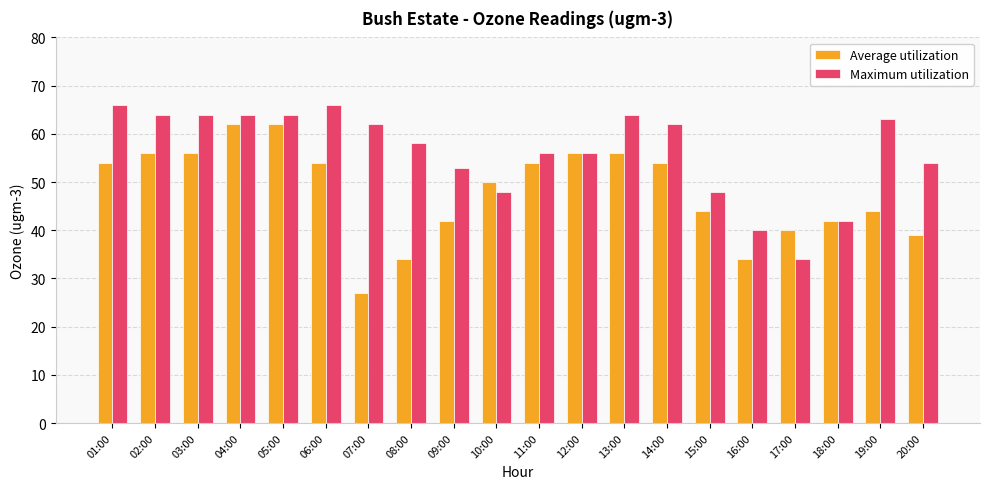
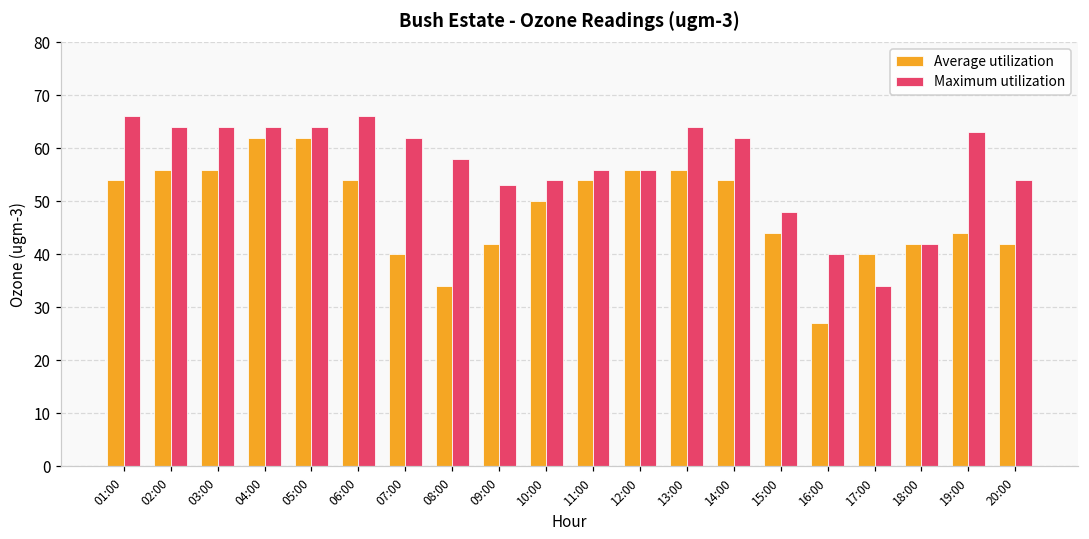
  {
    "Average utilization": {
      "01:00": 54,
      "02:00": 56,
      "03:00": 56,
      "04:00": 62,
      "05:00": 62,
      "06:00": 54,
-     "07:00": 27,
+     "07:00": 40,
      "08:00": 34,
      "09:00": 42,
      "10:00": 50,
      "11:00": 54,
      "12:00": 56,
      "13:00": 56,
      "14:00": 54,
      "15:00": 44,
-     "16:00": 34,
+     "16:00": 27,
      "17:00": 40,
      "18:00": 42,
      "19:00": 44,
-     "20:00": 39
+     "20:00": 42
    },
    "Maximum utilization": {
      "01:00": 66,
      "02:00": 64,
      "03:00": 64,
      "04:00": 64,
      "05:00": 64,
      "06:00": 66,
      "07:00": 62,
      "08:00": 58,
      "09:00": 53,
-     "10:00": 48,
+     "10:00": 54,
      "11:00": 56,
      "12:00": 56,
      "13:00": 64,
      "14:00": 62,
      "15:00": 48,
      "16:00": 40,
      "17:00": 34,
      "18:00": 42,
      "19:00": 63,
      "20:00": 54
    }
  }
